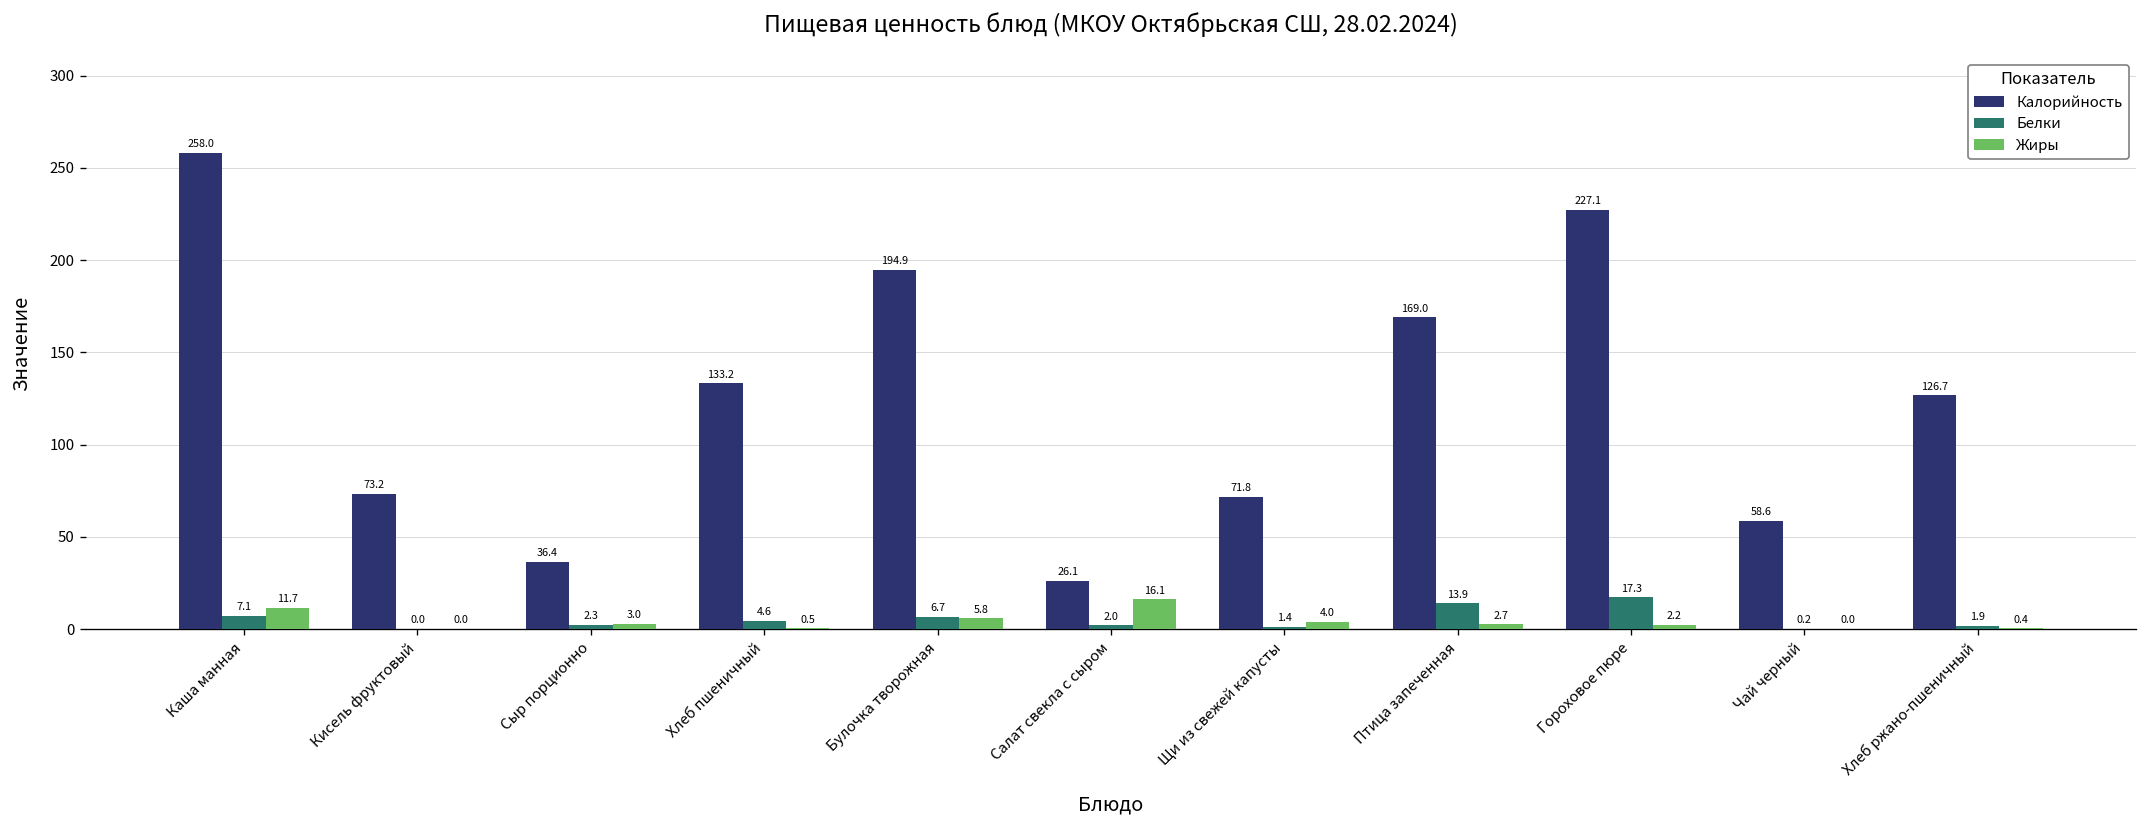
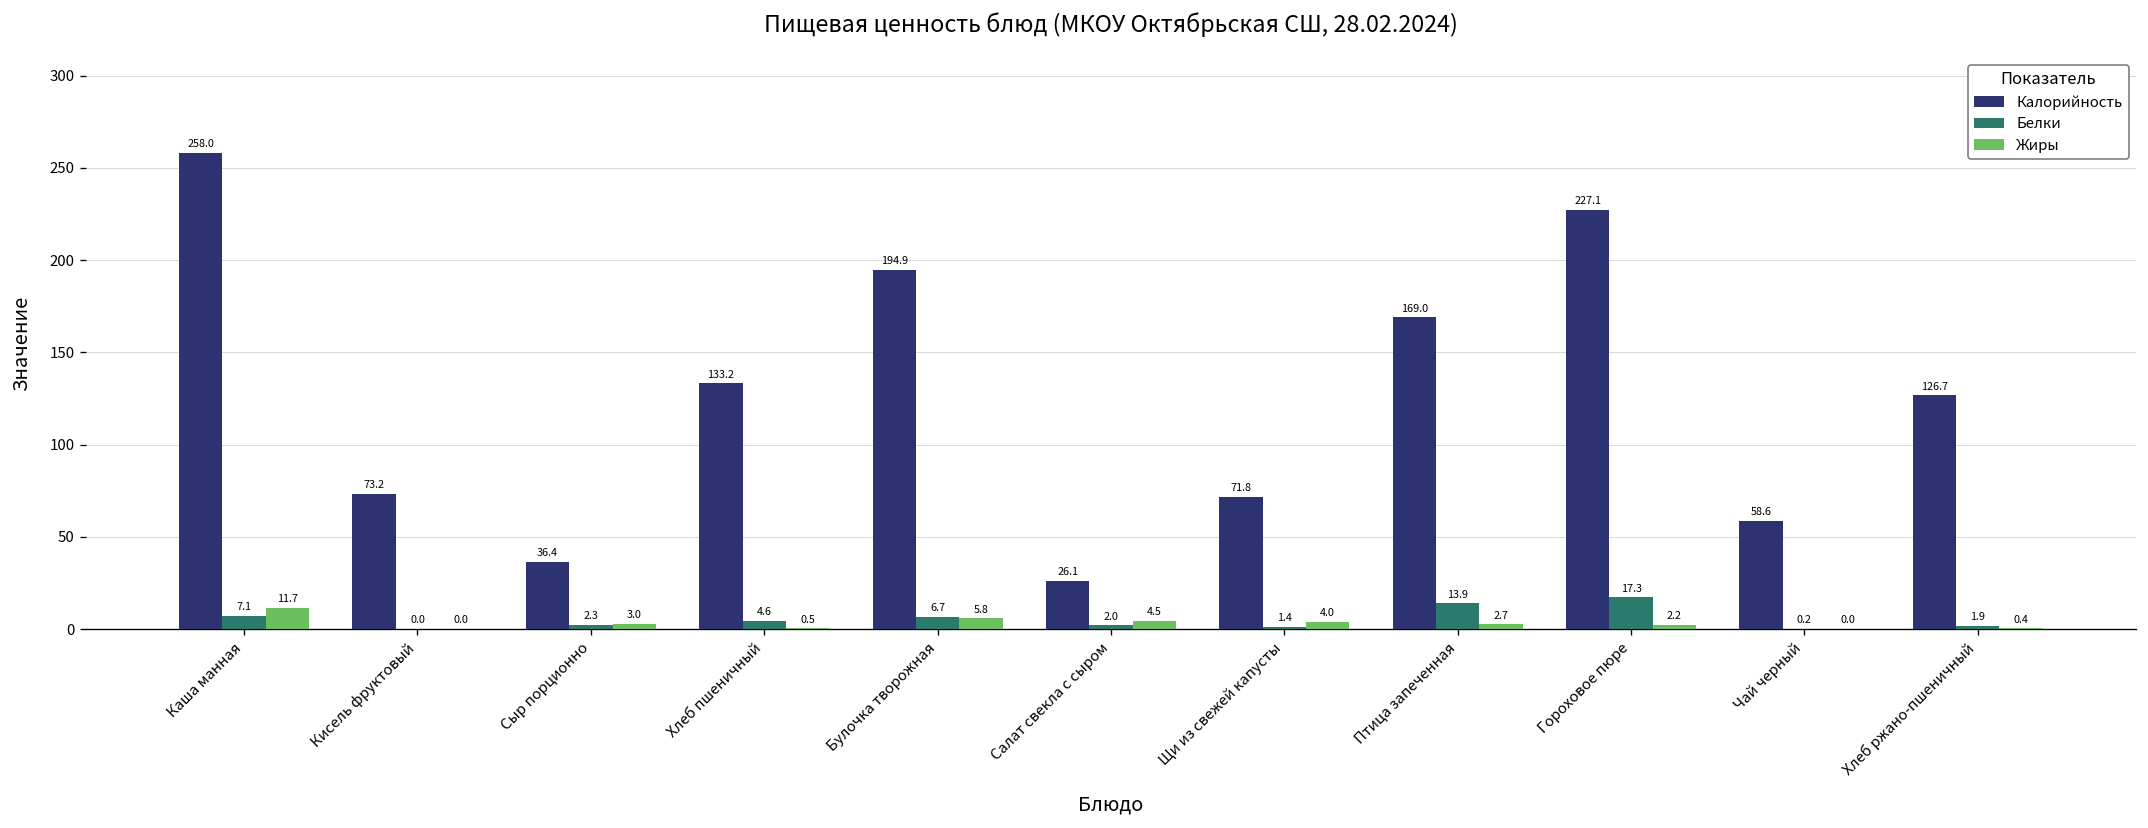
  {
    "Калорийность": {
      "Каша манная": 258.0,
      "Кисель фруктовый": 73.2,
      "Сыр порционно": 36.4,
      "Хлеб пшеничный": 133.2,
      "Булочка творожная": 194.9,
      "Салат свекла с сыром": 26.1,
      "Щи из свежей капусты": 71.8,
      "Птица запеченная": 169.0,
      "Гороховое пюре": 227.1,
      "Чай черный": 58.6,
      "Хлеб ржано-пшеничный": 126.7
    },
    "Белки": {
      "Каша манная": 7.1,
      "Кисель фруктовый": 0.0,
      "Сыр порционно": 2.3,
      "Хлеб пшеничный": 4.6,
      "Булочка творожная": 6.7,
      "Салат свекла с сыром": 2.0,
      "Щи из свежей капусты": 1.4,
      "Птица запеченная": 13.9,
      "Гороховое пюре": 17.3,
      "Чай черный": 0.2,
      "Хлеб ржано-пшеничный": 1.9
    },
    "Жиры": {
      "Каша манная": 11.7,
      "Кисель фруктовый": 0.0,
      "Сыр порционно": 3.0,
      "Хлеб пшеничный": 0.5,
      "Булочка творожная": 5.8,
-     "Салат свекла с сыром": 16.1,
+     "Салат свекла с сыром": 4.5,
      "Щи из свежей капусты": 4.0,
      "Птица запеченная": 2.7,
      "Гороховое пюре": 2.2,
      "Чай черный": 0.0,
      "Хлеб ржано-пшеничный": 0.4
    }
  }
